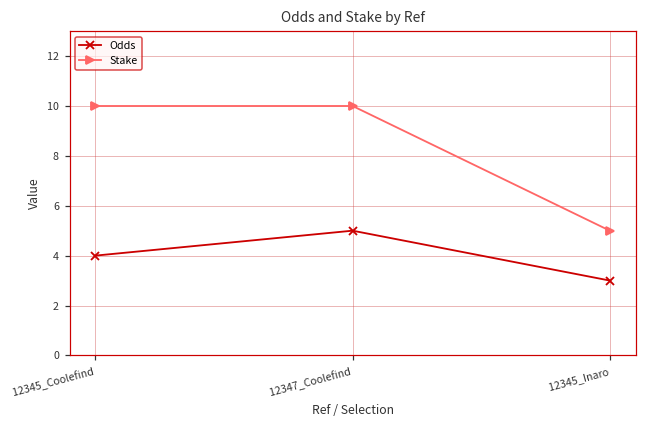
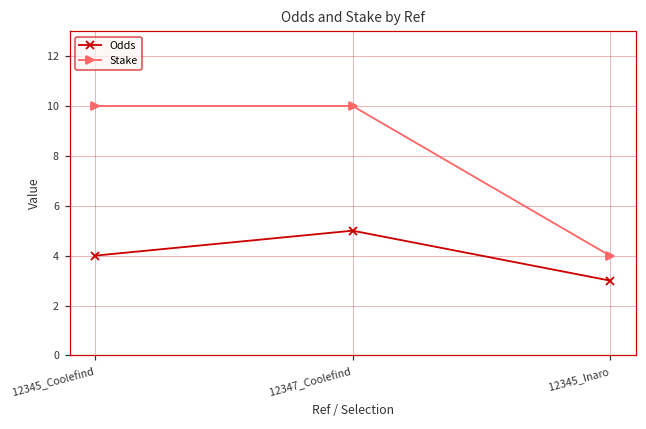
  {
    "Odds": {
      "12345_Coolefind": 4,
      "12347_Coolefind": 5,
      "12345_Inaro": 3
    },
    "Stake": {
      "12345_Coolefind": 10,
      "12347_Coolefind": 10,
-     "12345_Inaro": 5
+     "12345_Inaro": 4
    }
  }
